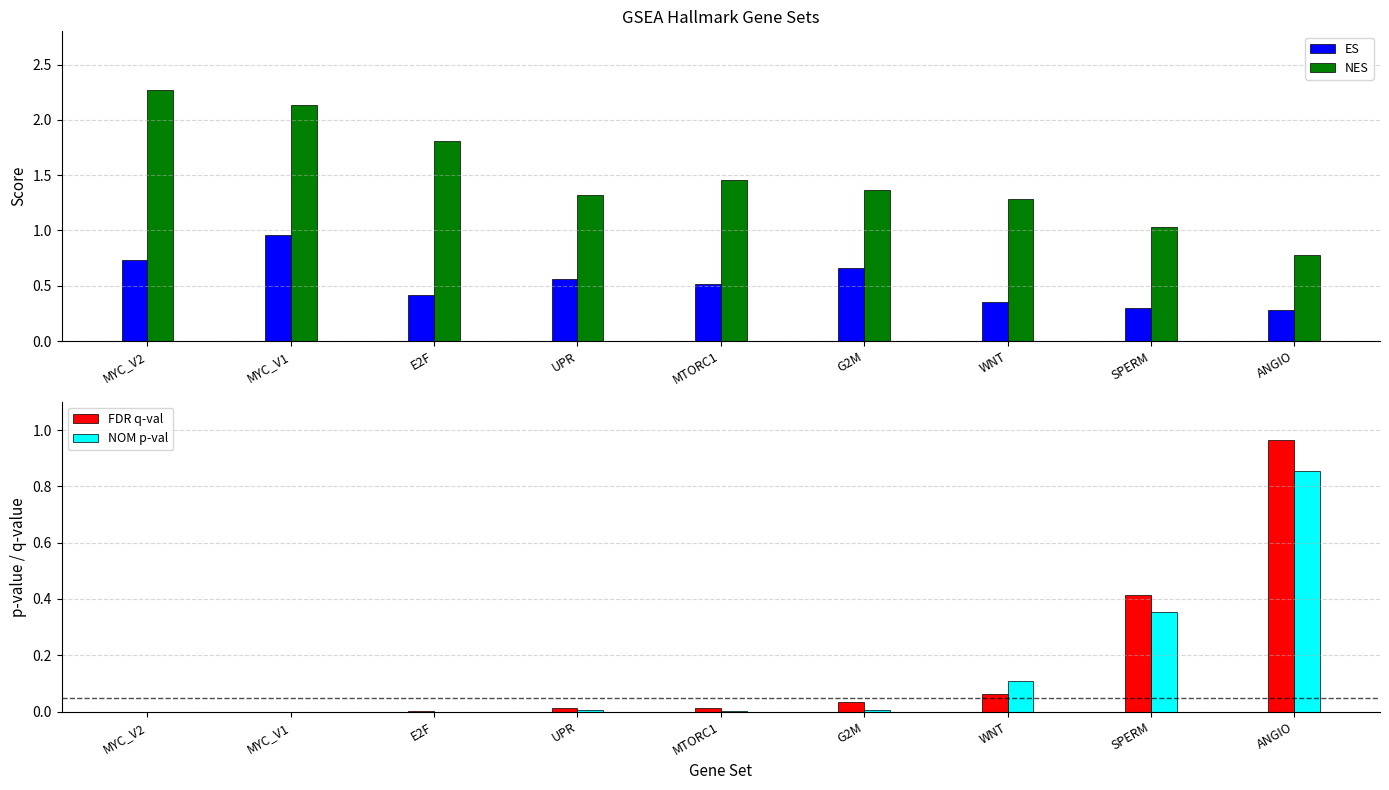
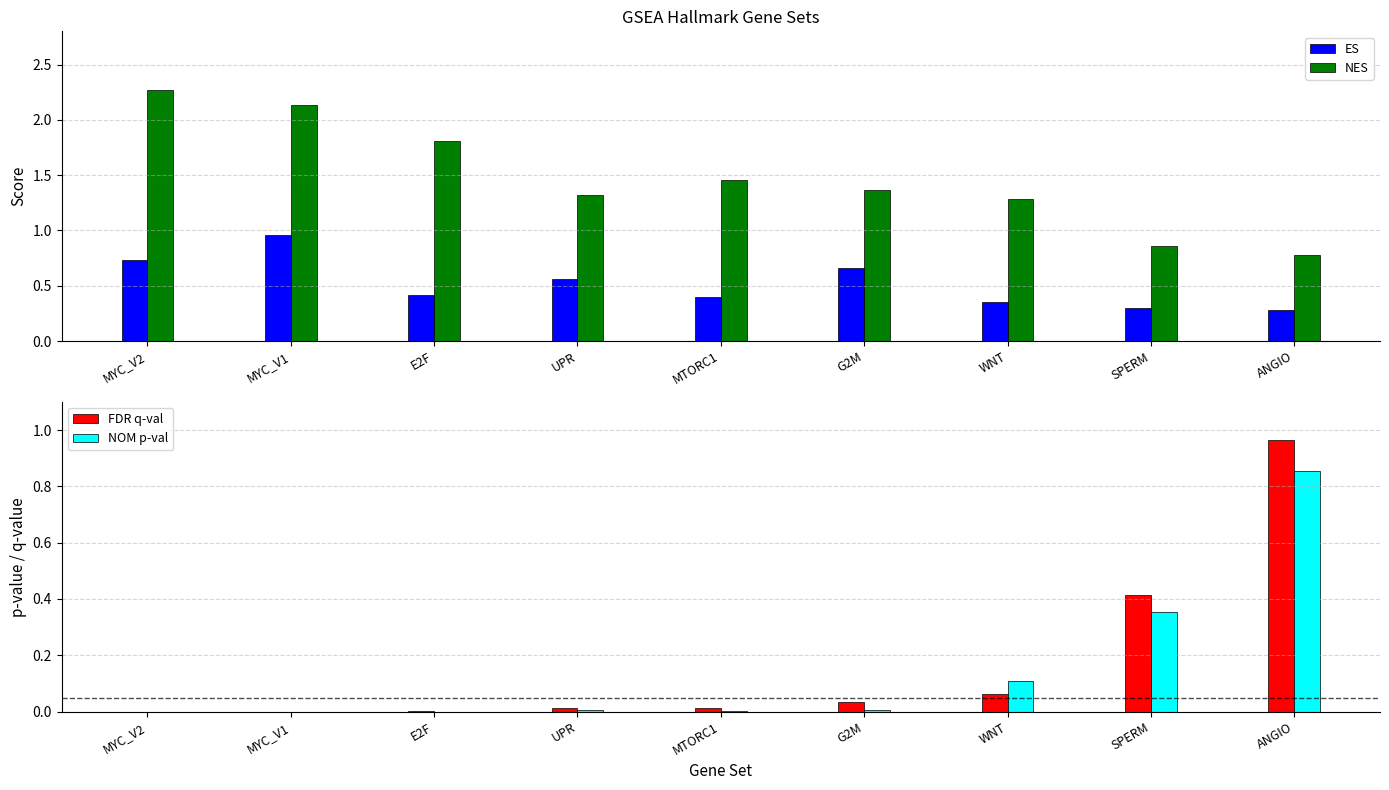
  {
    "GSEA Hallmark Gene Sets": {
      "ES": {
        "MYC_V2": 0.74,
        "MYC_V1": 0.96,
        "E2F": 0.41,
        "UPR": 0.56,
-       "MTORC1": 0.52,
+       "MTORC1": 0.40,
        "G2M": 0.66,
        "WNT": 0.35,
        "SPERM": 0.30,
        "ANGIO": 0.28
      },
      "NES": {
        "MYC_V2": 2.27,
        "MYC_V1": 2.13,
        "E2F": 1.81,
        "UPR": 1.32,
        "MTORC1": 1.46,
        "G2M": 1.36,
        "WNT": 1.28,
-       "SPERM": 1.03,
+       "SPERM": 0.86,
        "ANGIO": 0.78
      }
    }
  }
